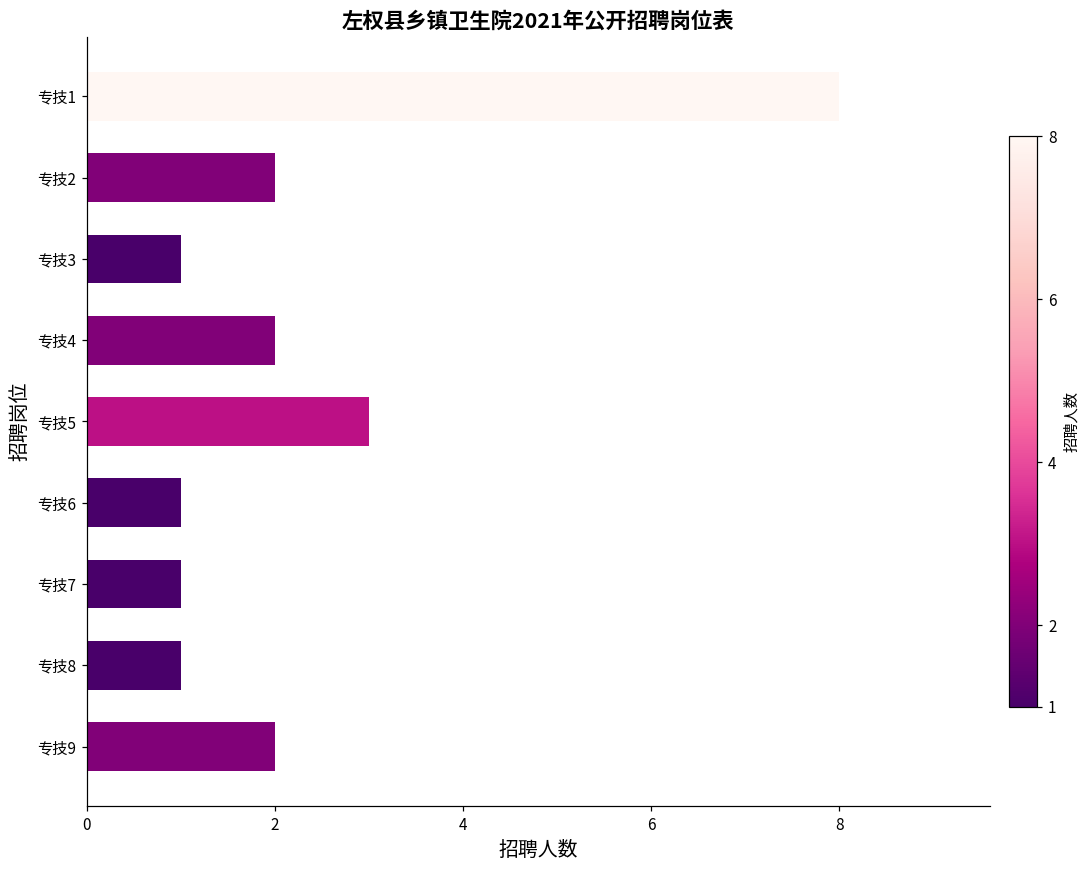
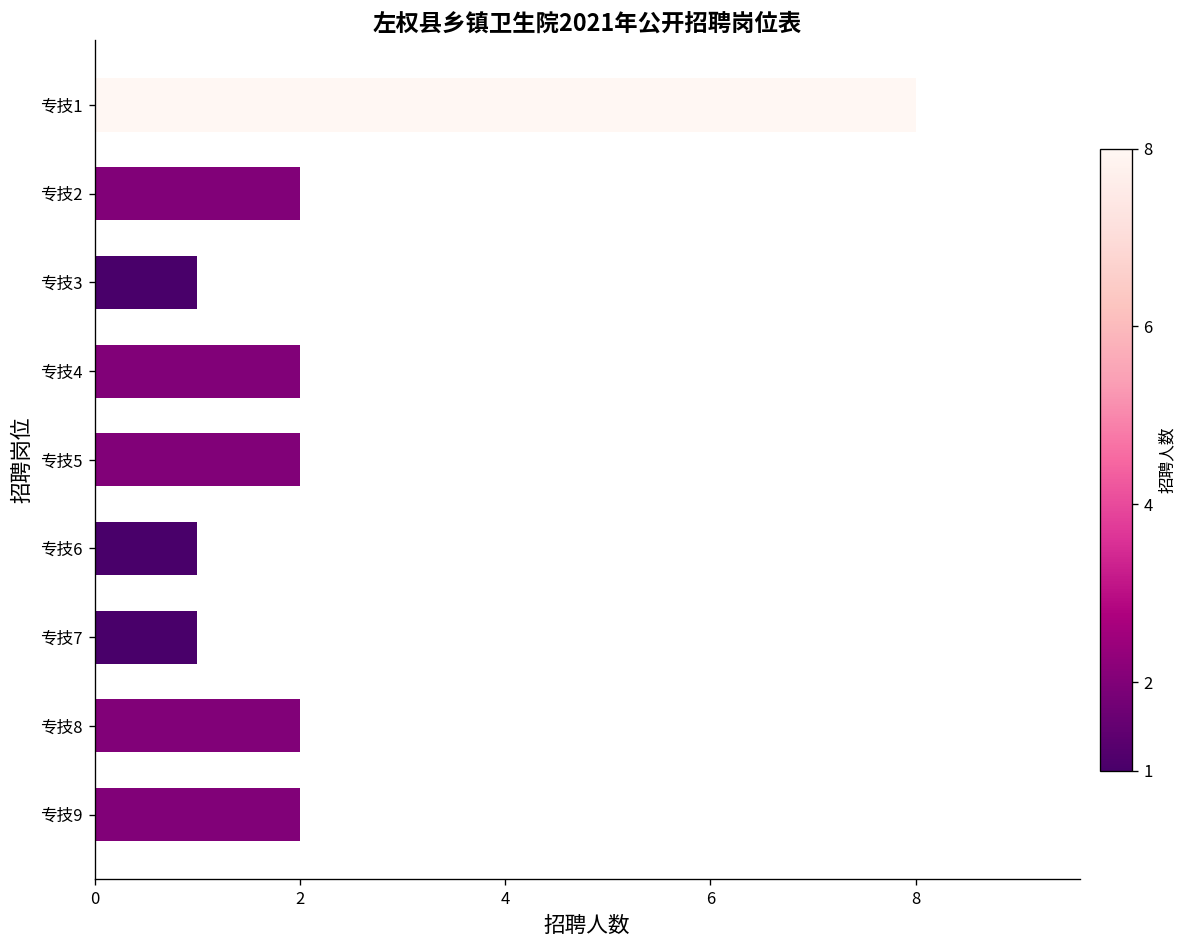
  {
    "专技1": 8,
    "专技2": 2,
    "专技3": 1,
    "专技4": 2,
-   "专技5": 3,
+   "专技5": 2,
    "专技6": 1,
    "专技7": 1,
-   "专技8": 1,
+   "专技8": 2,
    "专技9": 2
  }
